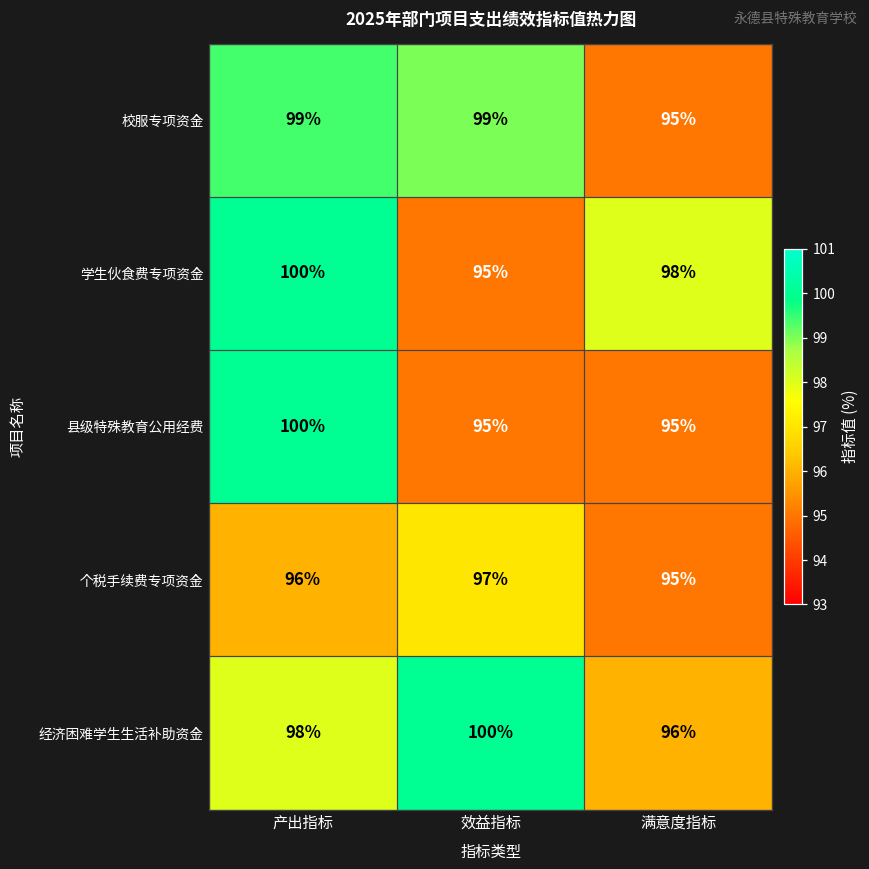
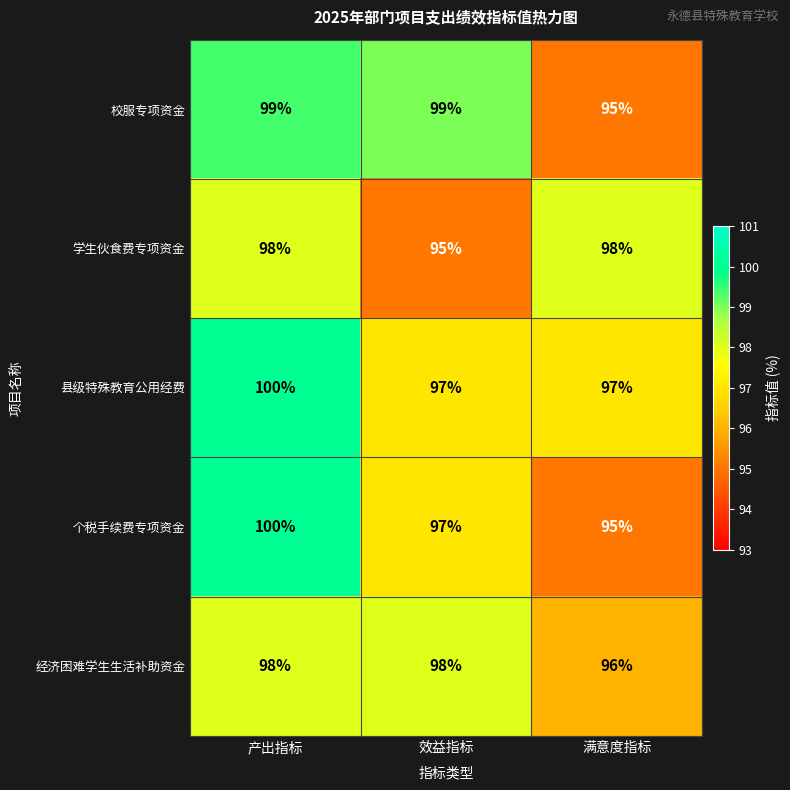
  {
    "校服专项资金": {
      "产出指标": "99%",
      "效益指标": "99%",
      "满意度指标": "95%"
    },
    "学生伙食费专项资金": {
-     "产出指标": "100%",
+     "产出指标": "98%",
      "效益指标": "95%",
      "满意度指标": "98%"
    },
    "县级特殊教育公用经费": {
      "产出指标": "100%",
-     "效益指标": "95%",
-     "满意度指标": "95%"
+     "效益指标": "97%",
+     "满意度指标": "97%"
    },
    "个税手续费专项资金": {
-     "产出指标": "96%",
+     "产出指标": "100%",
      "效益指标": "97%",
      "满意度指标": "95%"
    },
    "经济困难学生生活补助资金": {
      "产出指标": "98%",
-     "效益指标": "100%",
+     "效益指标": "98%",
      "满意度指标": "96%"
    }
  }
